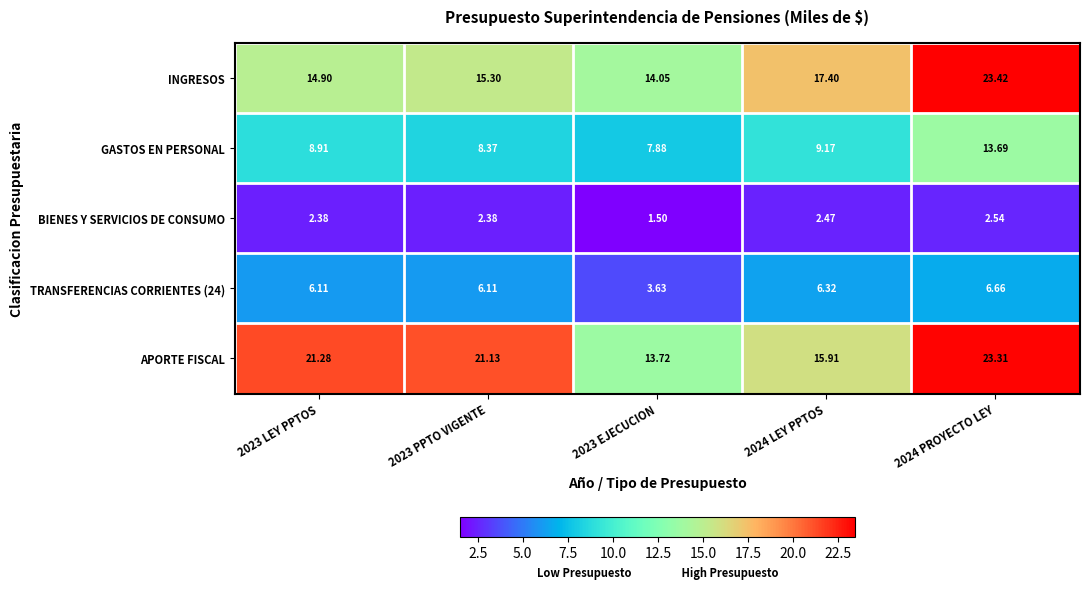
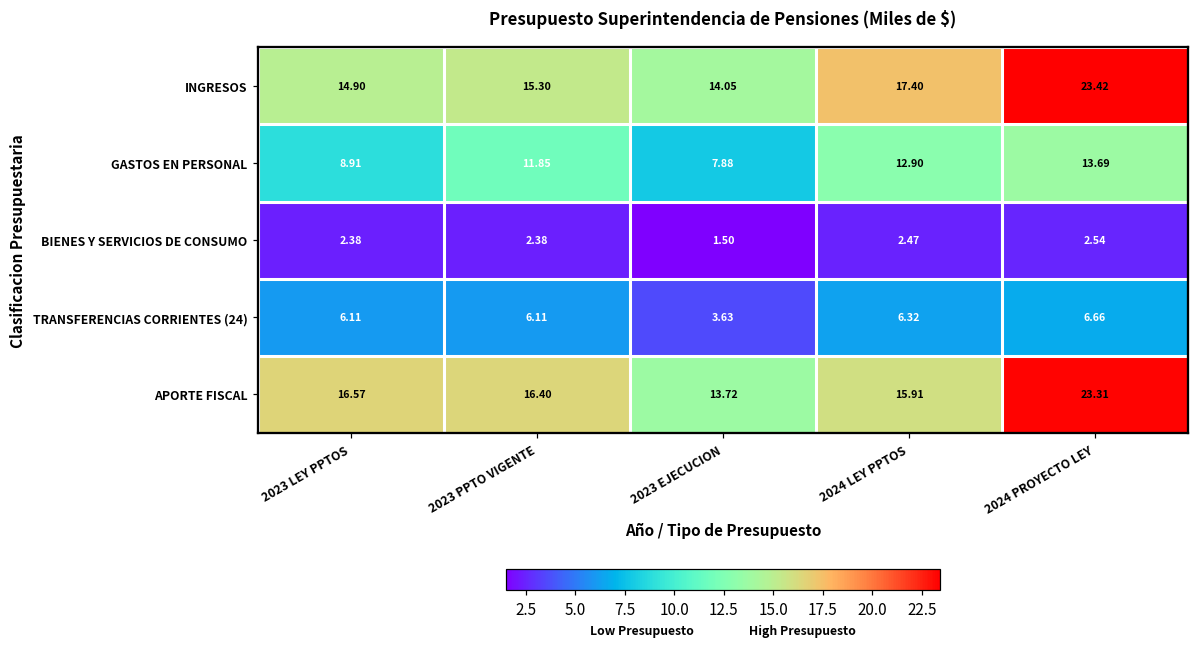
  {
    "INGRESOS": {
      "2023 LEY PPTOS": 14.90,
      "2023 PPTO VIGENTE": 15.30,
      "2023 EJECUCION": 14.05,
      "2024 LEY PPTOS": 17.40,
      "2024 PROYECTO LEY": 23.42
    },
    "GASTOS EN PERSONAL": {
      "2023 LEY PPTOS": 8.91,
-     "2023 PPTO VIGENTE": 8.37,
+     "2023 PPTO VIGENTE": 11.85,
      "2023 EJECUCION": 7.88,
-     "2024 LEY PPTOS": 9.17,
+     "2024 LEY PPTOS": 12.90,
      "2024 PROYECTO LEY": 13.69
    },
    "BIENES Y SERVICIOS DE CONSUMO": {
      "2023 LEY PPTOS": 2.38,
      "2023 PPTO VIGENTE": 2.38,
      "2023 EJECUCION": 1.50,
      "2024 LEY PPTOS": 2.47,
      "2024 PROYECTO LEY": 2.54
    },
    "TRANSFERENCIAS CORRIENTES (24)": {
      "2023 LEY PPTOS": 6.11,
      "2023 PPTO VIGENTE": 6.11,
      "2023 EJECUCION": 3.63,
      "2024 LEY PPTOS": 6.32,
      "2024 PROYECTO LEY": 6.66
    },
    "APORTE FISCAL": {
-     "2023 LEY PPTOS": 21.28,
-     "2023 PPTO VIGENTE": 21.13,
+     "2023 LEY PPTOS": 16.57,
+     "2023 PPTO VIGENTE": 16.40,
      "2023 EJECUCION": 13.72,
      "2024 LEY PPTOS": 15.91,
      "2024 PROYECTO LEY": 23.31
    }
  }
